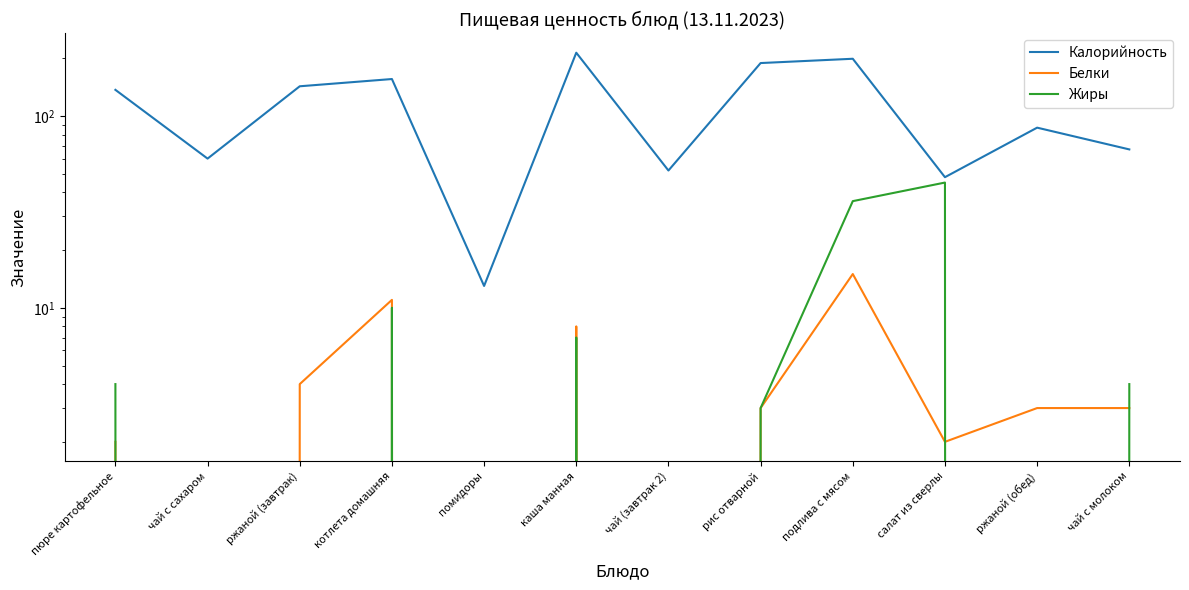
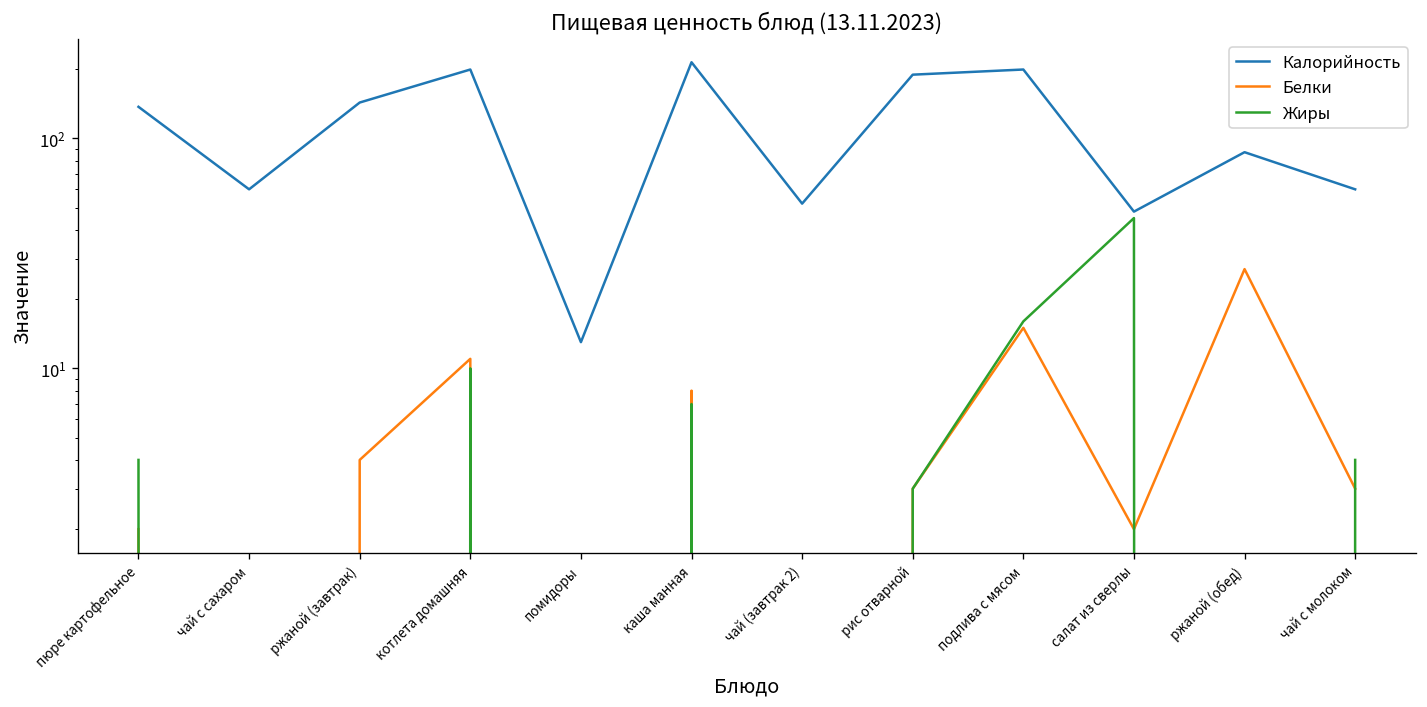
  {
    "Калорийность": {
      "пюре картофельное": 140,
      "чай с сахаром": 60,
      "ржаной (завтрак)": 140,
-     "котлета домашняя": 160,
+     "котлета домашняя": 200,
      "помидоры": 13,
      "каша манная": 210,
      "чай (завтрак 2)": 52,
      "рис отварной": 190,
      "подлива с мясом": 200,
      "салат из сверлы": 48,
      "ржаной (обед)": 90,
-     "чай с молоком": 67
+     "чай с молоком": 60
    },
    "Белки": {
      "пюре картофельное": 2,
      "ржаной (завтрак)": 4,
      "котлета домашняя": 11,
      "каша манная": 8,
      "подлива с мясом": 15,
      "салат из сверлы": 2,
-     "ржаной (обед)": 3,
+     "ржаной (обед)": 27,
      "чай с молоком": 3
    },
    "Жиры": {
      "пюре картофельное": 4,
      "котлета домашняя": 10,
      "каша манная": 7,
-     "подлива с мясом": 36,
+     "подлива с мясом": 16,
      "салат из сверлы": 45,
      "чай с молоком": 4
    }
  }
